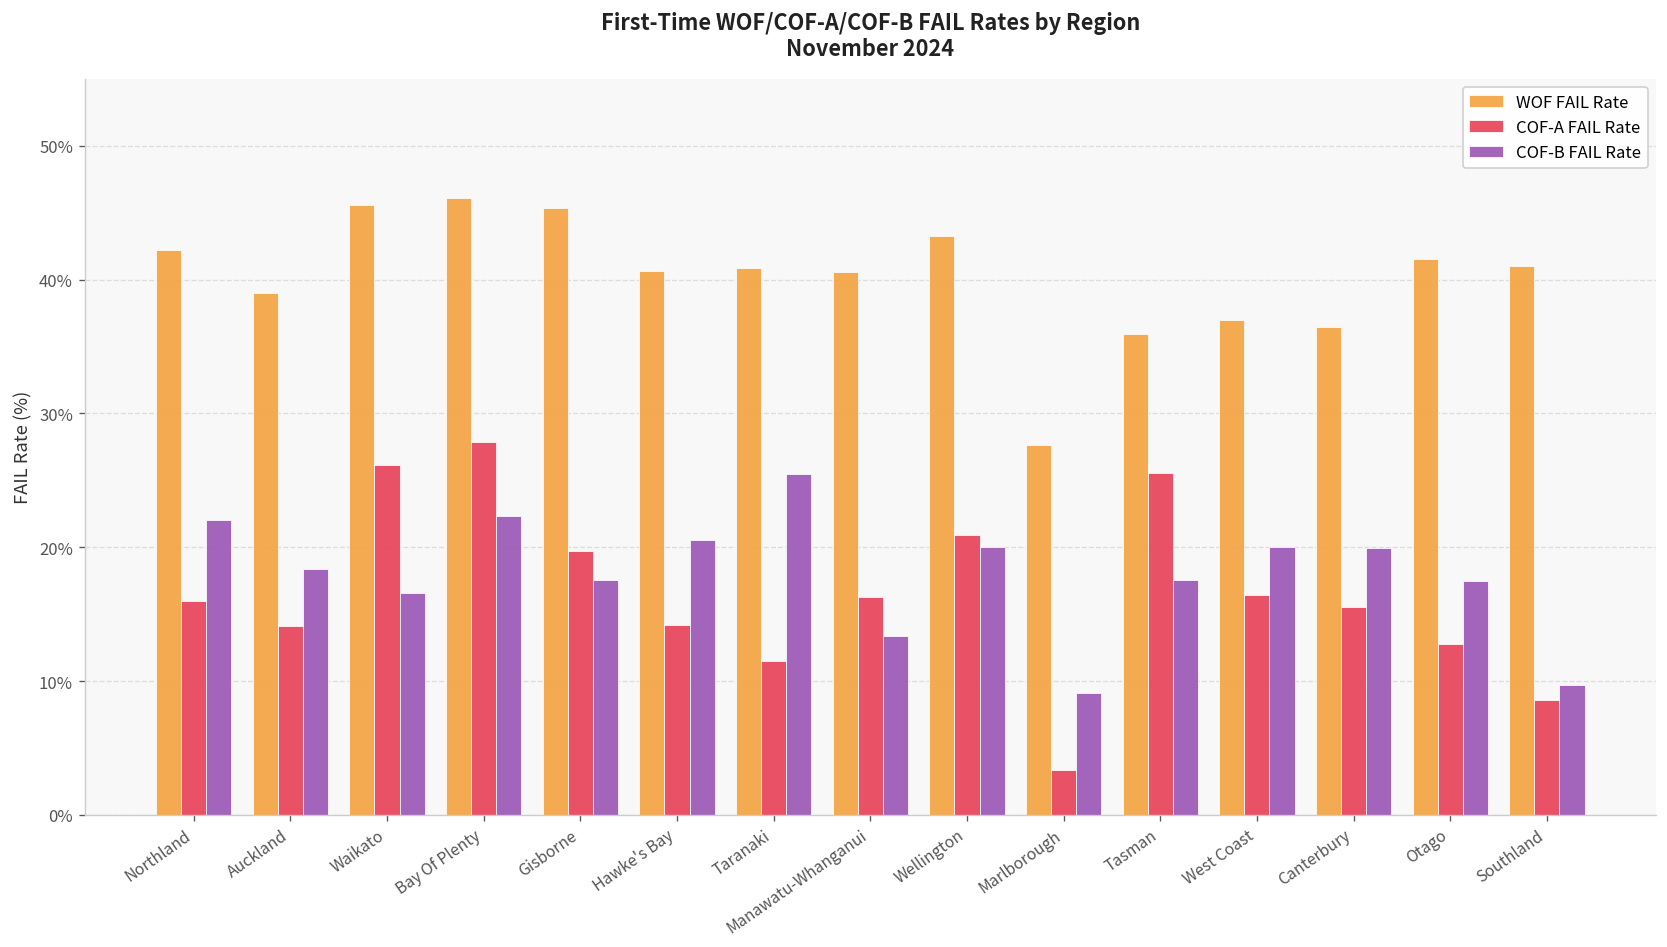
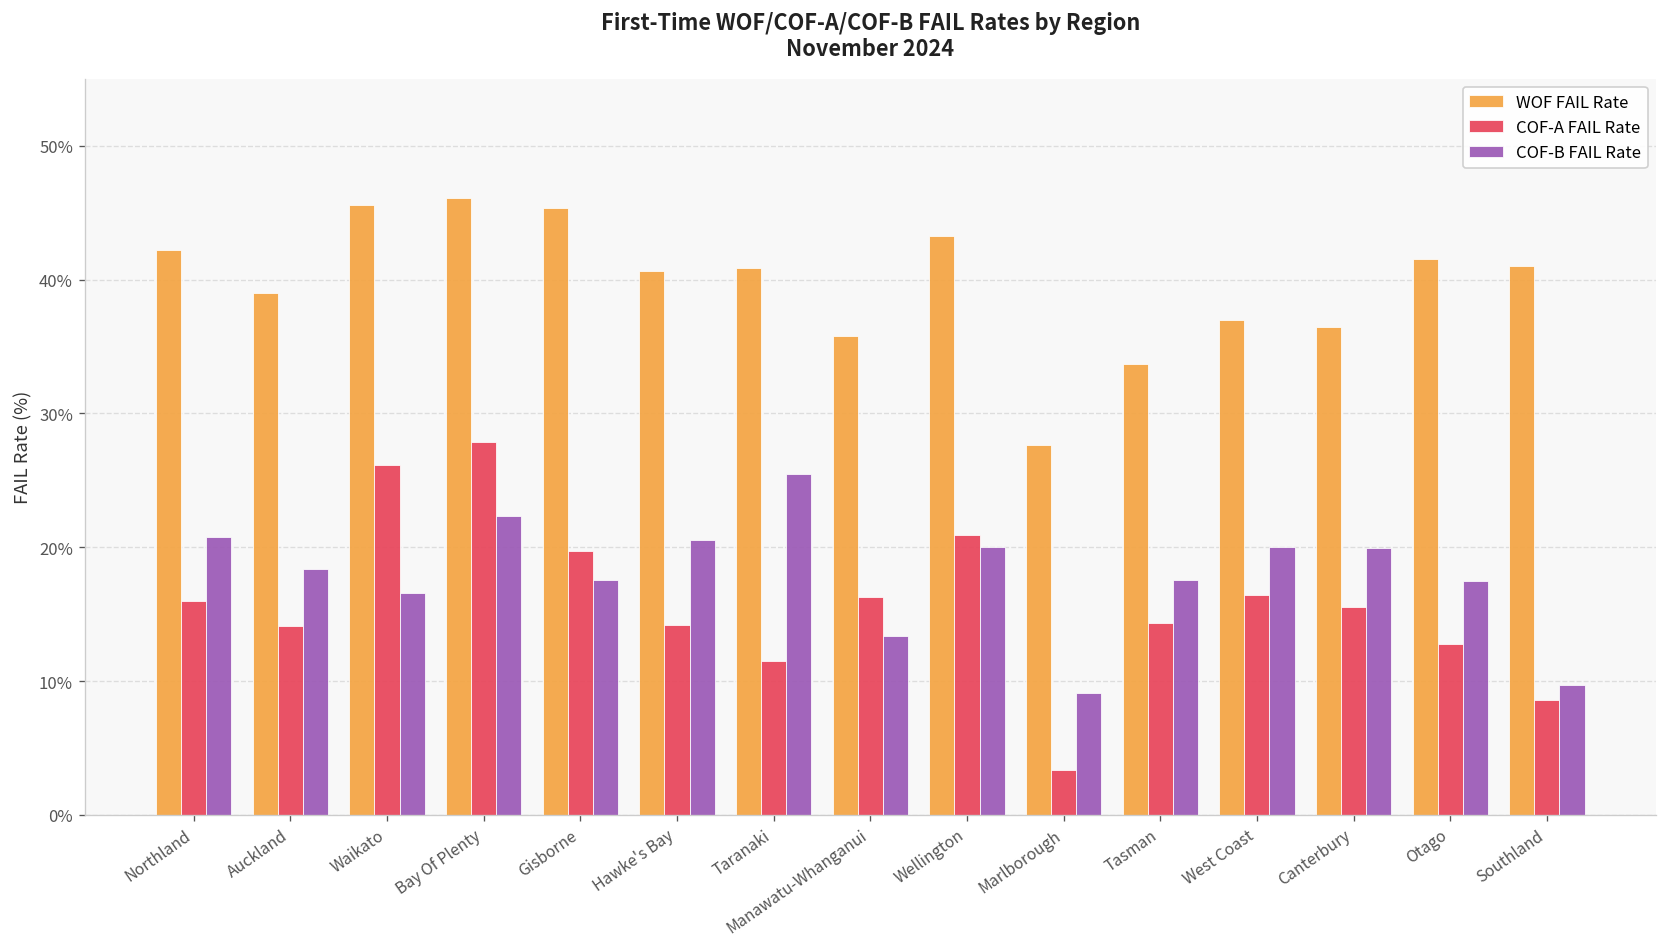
  {
    "WOF FAIL Rate": {
      "Northland": "42.2%",
      "Auckland": "39.0%",
      "Waikato": "45.6%",
      "Bay Of Plenty": "46.1%",
      "Gisborne": "45.4%",
      "Hawke's Bay": "40.6%",
      "Taranaki": "40.9%",
-     "Manawatu-Whanganui": "40.5%",
+     "Manawatu-Whanganui": "35.7%",
      "Wellington": "43.3%",
      "Marlborough": "27.7%",
-     "Tasman": "35.9%",
+     "Tasman": "33.7%",
      "West Coast": "36.9%",
      "Canterbury": "36.5%",
      "Otago": "41.5%",
      "Southland": "41.0%"
    },
    "COF-A FAIL Rate": {
      "Northland": "16.0%",
      "Auckland": "14.1%",
      "Waikato": "26.1%",
      "Bay Of Plenty": "27.8%",
      "Gisborne": "19.7%",
      "Hawke's Bay": "14.2%",
      "Taranaki": "11.5%",
      "Manawatu-Whanganui": "16.3%",
      "Wellington": "20.9%",
      "Marlborough": "3.4%",
-     "Tasman": "25.5%",
+     "Tasman": "14.3%",
      "West Coast": "16.5%",
      "Canterbury": "15.5%",
      "Otago": "12.8%",
      "Southland": "8.6%"
    },
    "COF-B FAIL Rate": {
-     "Northland": "22.1%",
+     "Northland": "20.8%",
      "Auckland": "18.4%",
      "Waikato": "16.6%",
      "Bay Of Plenty": "22.4%",
      "Gisborne": "17.6%",
      "Hawke's Bay": "20.5%",
      "Taranaki": "25.4%",
      "Manawatu-Whanganui": "13.4%",
      "Wellington": "20.0%",
      "Marlborough": "9.1%",
      "Tasman": "17.5%",
      "West Coast": "20.0%",
      "Canterbury": "20.0%",
      "Otago": "17.5%",
      "Southland": "9.7%"
    }
  }
